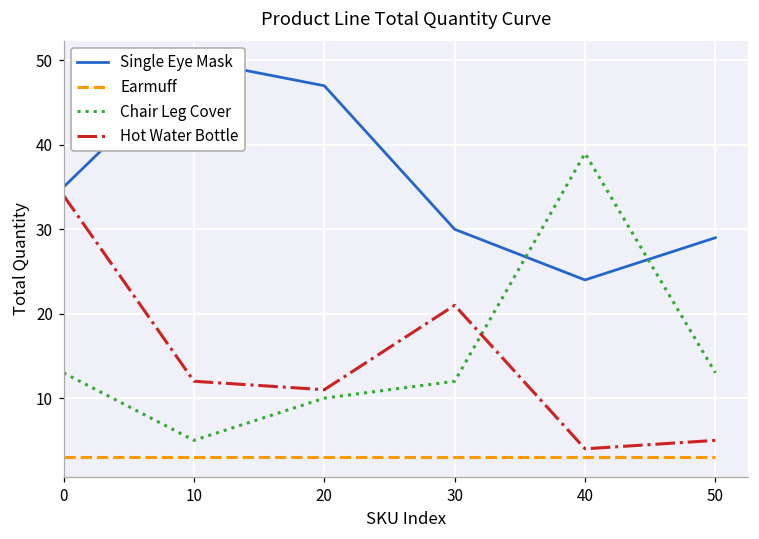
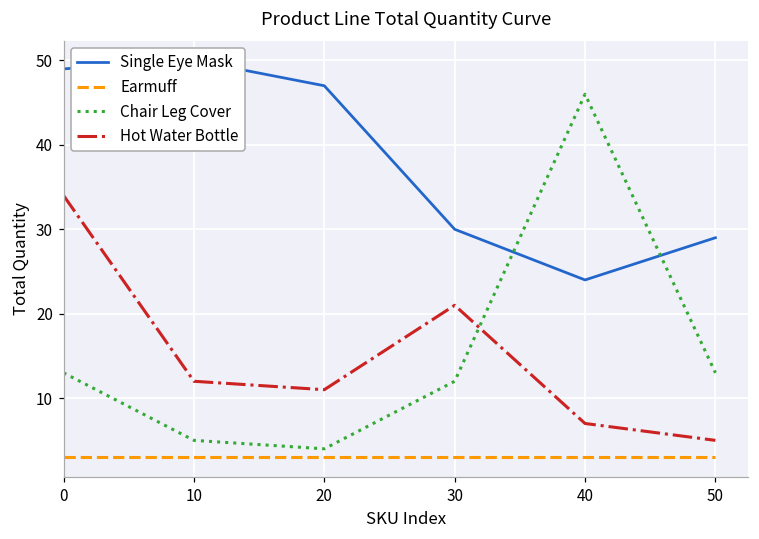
  {
    "Single Eye Mask": {
-     "0": 35,
+     "0": 49,
      "20": 47,
      "30": 30,
      "40": 24,
      "50": 29
    },
    "Earmuff": {
      "0": 3,
      "10": 3,
      "20": 3,
      "30": 3,
      "40": 3,
      "50": 3
    },
    "Chair Leg Cover": {
      "0": 13,
      "10": 5,
-     "20": 10,
+     "20": 4,
      "30": 12,
-     "40": 39,
+     "40": 46,
      "50": 13
    },
    "Hot Water Bottle": {
      "0": 34,
      "10": 12,
      "20": 11,
      "30": 21,
-     "40": 4,
+     "40": 7,
      "50": 5
    }
  }
